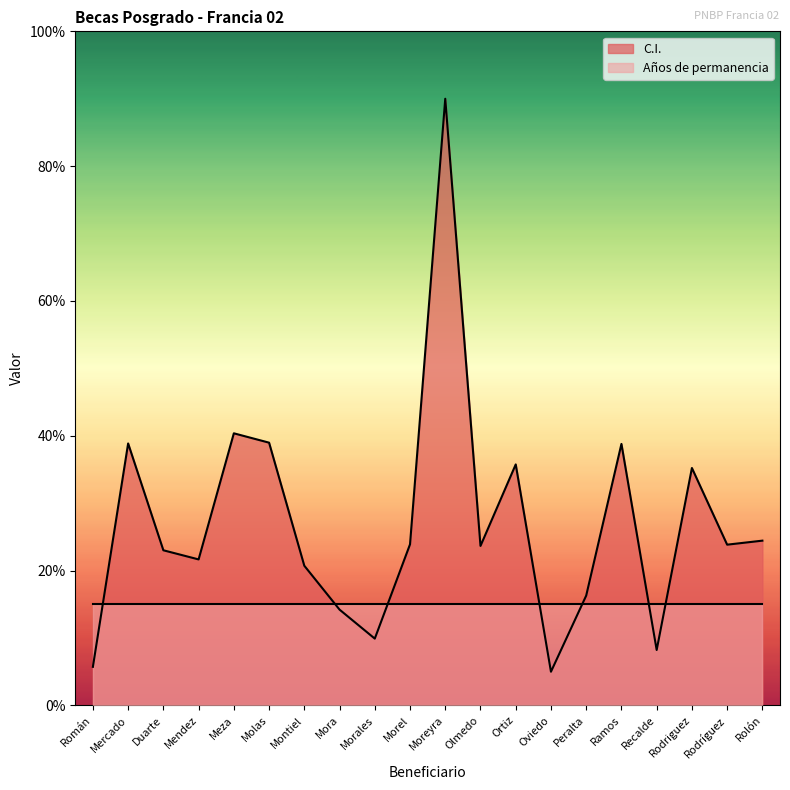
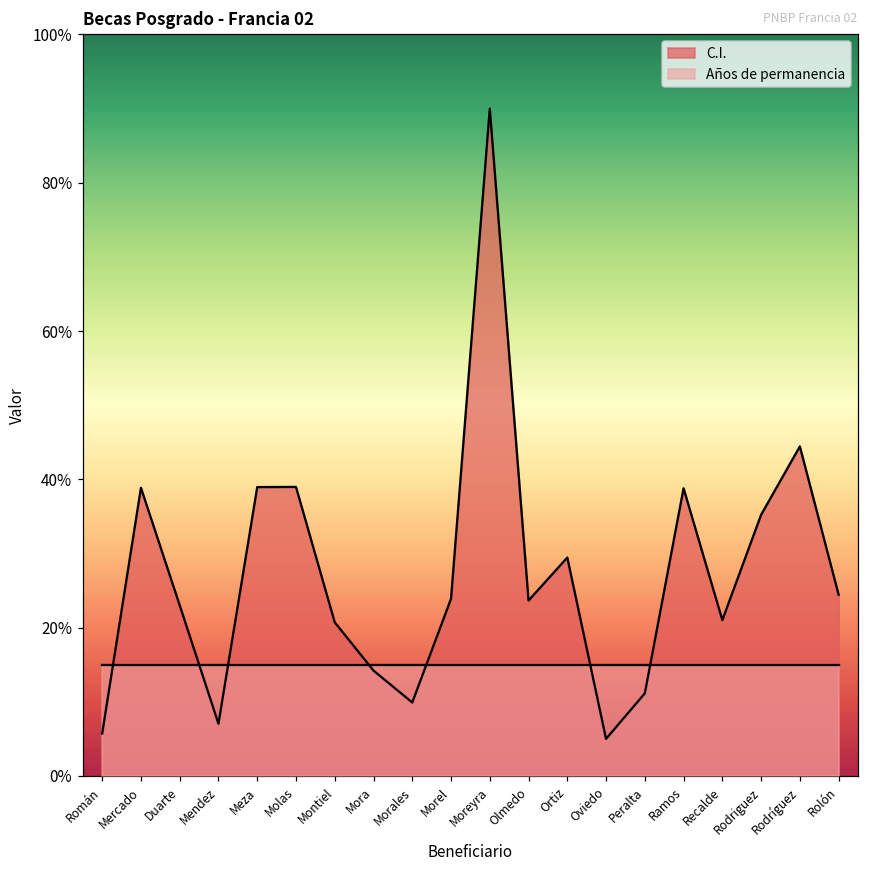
  {
    "C.I.": {
      "Román": "6%",
      "Mercado": "39%",
      "Duarte": "23%",
-     "Mendez": "22%",
-     "Meza": "40%",
+     "Mendez": "7%",
+     "Meza": "39%",
      "Molas": "39%",
      "Montiel": "21%",
      "Mora": "14%",
      "Morales": "10%",
      "Morel": "24%",
      "Moreyra": "90%",
      "Olmedo": "24%",
-     "Ortiz": "36%",
+     "Ortiz": "29%",
      "Oviedo": "5%",
-     "Peralta": "16%",
+     "Peralta": "11%",
      "Ramos": "39%",
-     "Recalde": "8%",
+     "Recalde": "21%",
      "Rodriguez": "35%",
-     "Rodríguez": "24%",
+     "Rodríguez": "44%",
      "Rolón": "24%"
    },
    "Años de permanencia": {
      "Román": "15%",
      "Mercado": "15%",
      "Duarte": "15%",
      "Mendez": "15%",
      "Meza": "15%",
      "Molas": "15%",
      "Montiel": "15%",
      "Mora": "15%",
      "Morales": "15%",
      "Morel": "15%",
      "Moreyra": "15%",
      "Olmedo": "15%",
      "Ortiz": "15%",
      "Oviedo": "15%",
      "Peralta": "15%",
      "Ramos": "15%",
      "Recalde": "15%",
      "Rodriguez": "15%",
      "Rodríguez": "15%",
      "Rolón": "15%"
    }
  }
